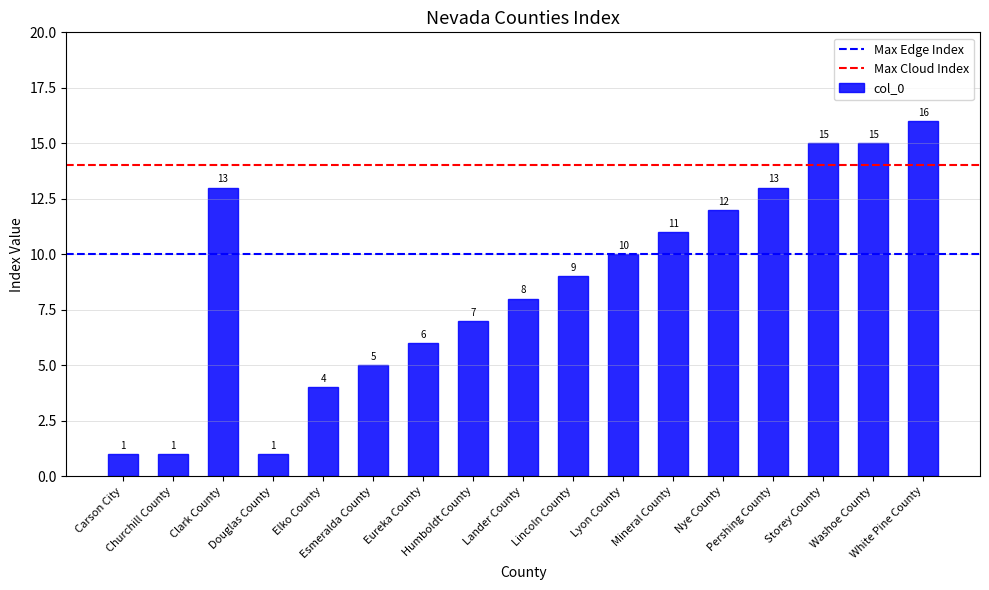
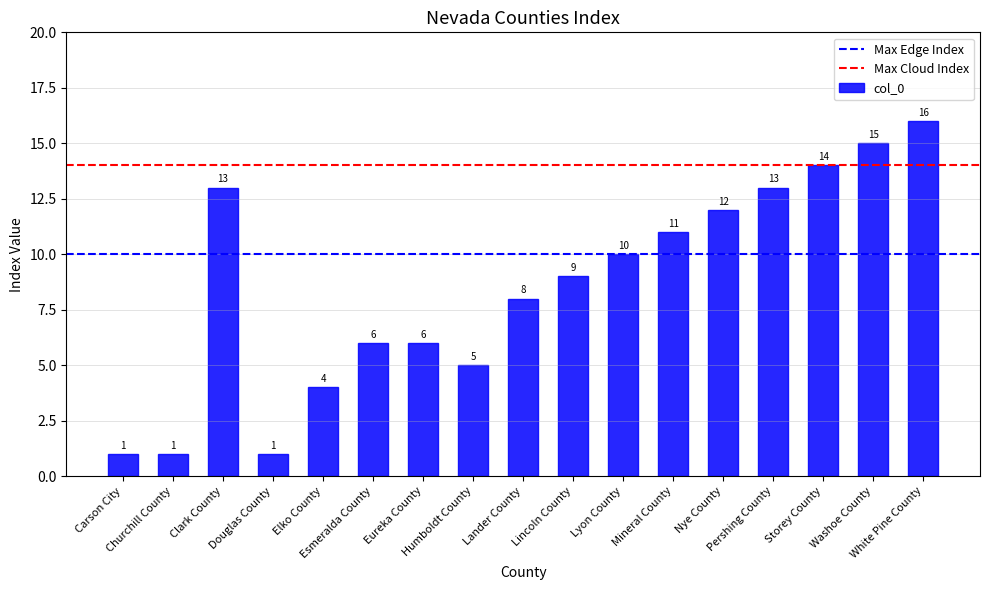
  {
    "Carson City": 1,
    "Churchill County": 1,
    "Clark County": 13,
    "Douglas County": 1,
    "Elko County": 4,
-   "Esmeralda County": 5,
+   "Esmeralda County": 6,
    "Eureka County": 6,
-   "Humboldt County": 7,
+   "Humboldt County": 5,
    "Lander County": 8,
    "Lincoln County": 9,
    "Lyon County": 10,
    "Mineral County": 11,
    "Nye County": 12,
    "Pershing County": 13,
-   "Storey County": 15,
+   "Storey County": 14,
    "Washoe County": 15,
    "White Pine County": 16
  }
